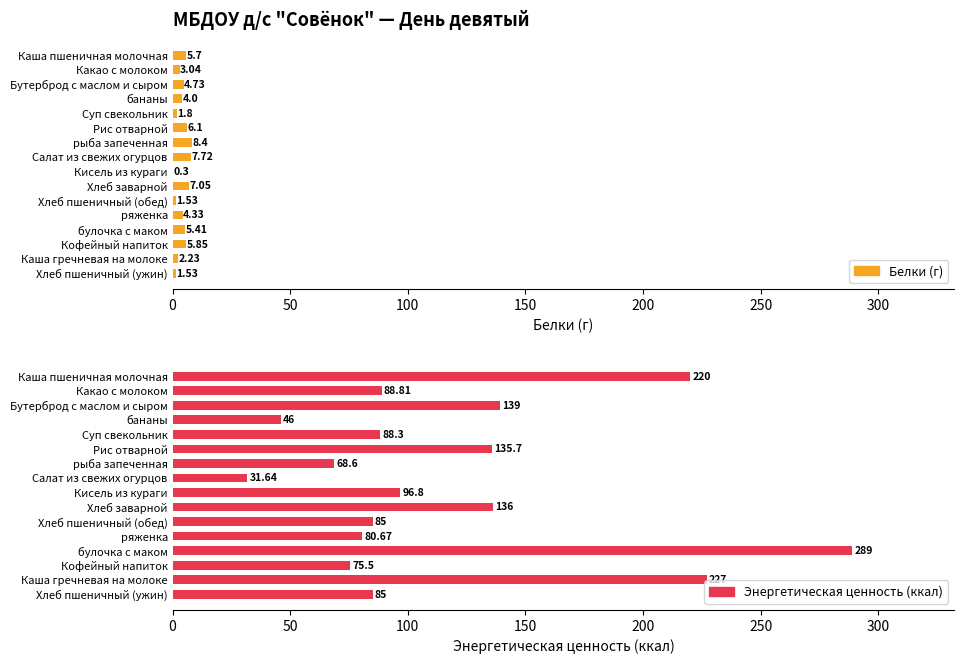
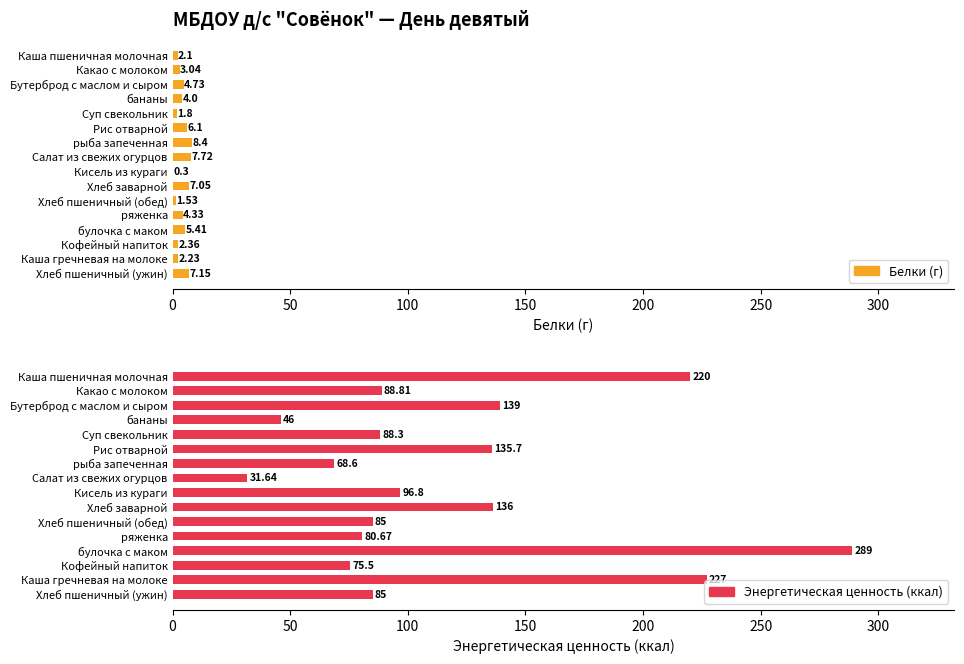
  {
    "МБДОУ д/с \"Совёнок\" — День девятый": {
-     "Каша пшеничная молочная": 5.7,
+     "Каша пшеничная молочная": 2.1,
      "Какао с молоком": 3.04,
      "Бутерброд с маслом и сыром": 4.73,
      "бананы": 4.0,
      "Суп свекольник": 1.8,
      "Рис отварной": 6.1,
      "рыба запеченная": 8.4,
      "Салат из свежих огурцов": 7.72,
      "Кисель из кураги": 0.3,
      "Хлеб заварной": 7.05,
      "Хлеб пшеничный (обед)": 1.53,
      "ряженка": 4.33,
      "булочка с маком": 5.41,
-     "Кофейный напиток": 5.85,
+     "Кофейный напиток": 2.36,
      "Каша гречневая на молоке": 2.23,
-     "Хлеб пшеничный (ужин)": 1.53
+     "Хлеб пшеничный (ужин)": 7.15
    }
  }
